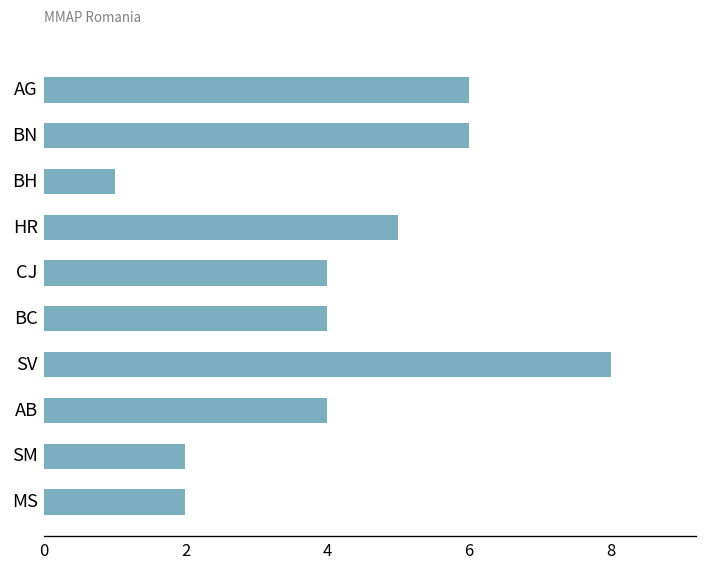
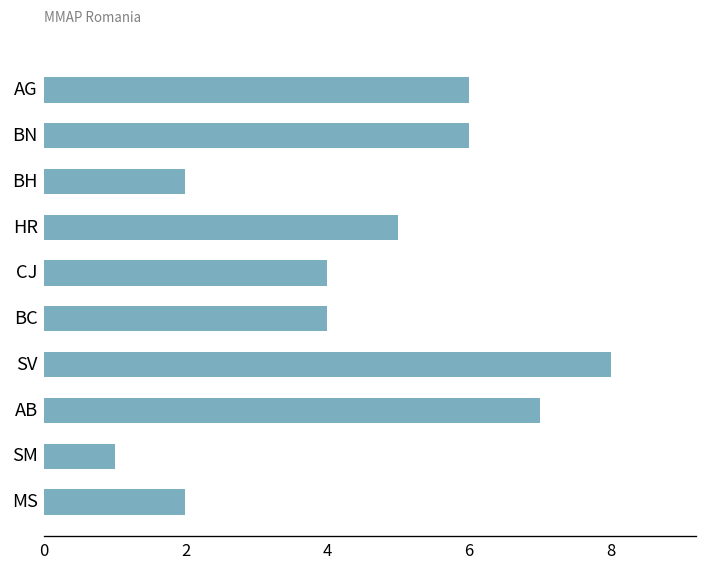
  {
    "AG": 6,
    "BN": 6,
-   "BH": 1,
+   "BH": 2,
    "HR": 5,
    "CJ": 4,
    "BC": 4,
    "SV": 8,
-   "AB": 4,
-   "SM": 2,
+   "AB": 7,
+   "SM": 1,
    "MS": 2
  }
